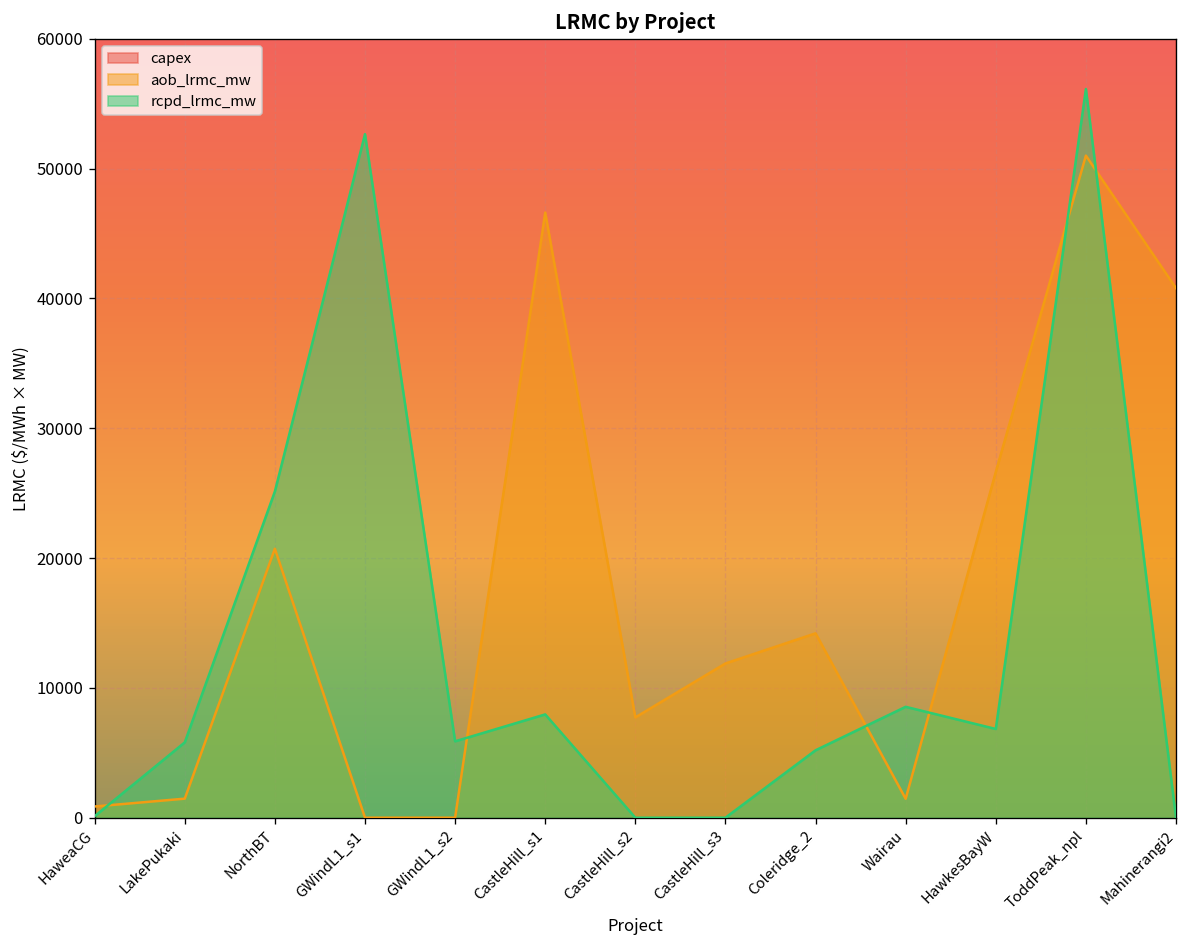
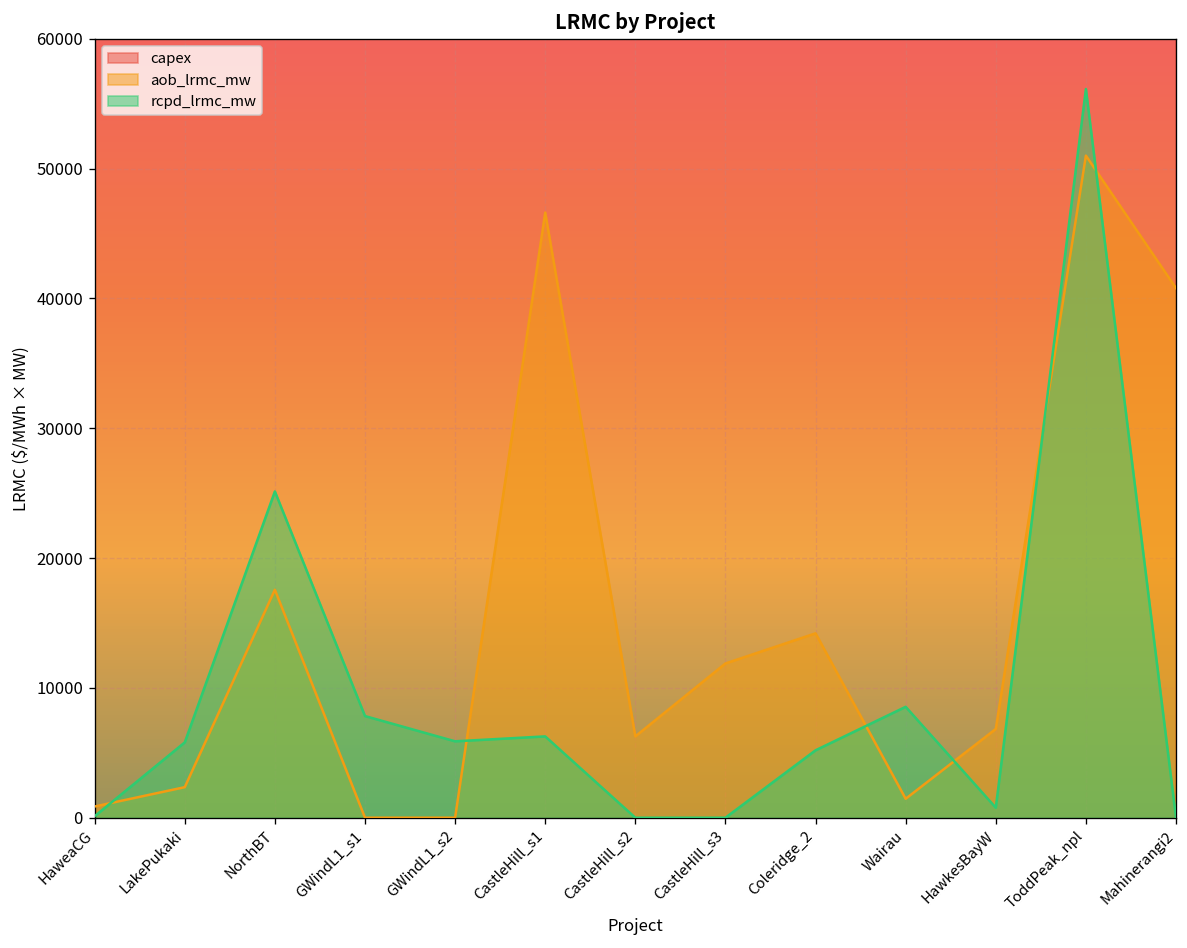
  {
    "aob_lrmc_mw": {
      "HaweaCG": 900,
-     "LakePukaki": 1500,
-     "NorthBT": 20700,
+     "LakePukaki": 2400,
+     "NorthBT": 17600,
      "GWindL1_s1": 0,
      "GWindL1_s2": 0,
      "CastleHill_s1": 46600,
-     "CastleHill_s2": 7700,
+     "CastleHill_s2": 6300,
      "CastleHill_s3": 11900,
      "Coleridge_2": 14200,
      "Wairau": 1500,
-     "HawkesBayW": 26600,
+     "HawkesBayW": 6800,
      "ToddPeak_npl": 51000,
      "Mahinerangi2": 40800
    },
    "rcpd_lrmc_mw": {
      "HaweaCG": 100,
      "LakePukaki": 5800,
      "NorthBT": 25100,
-     "GWindL1_s1": 52700,
+     "GWindL1_s1": 7800,
      "GWindL1_s2": 5900,
-     "CastleHill_s1": 8000,
+     "CastleHill_s1": 6300,
      "CastleHill_s2": 0,
      "CastleHill_s3": 0,
      "Coleridge_2": 5200,
      "Wairau": 8500,
-     "HawkesBayW": 6800,
+     "HawkesBayW": 800,
      "ToddPeak_npl": 56100,
      "Mahinerangi2": 0
    }
  }
